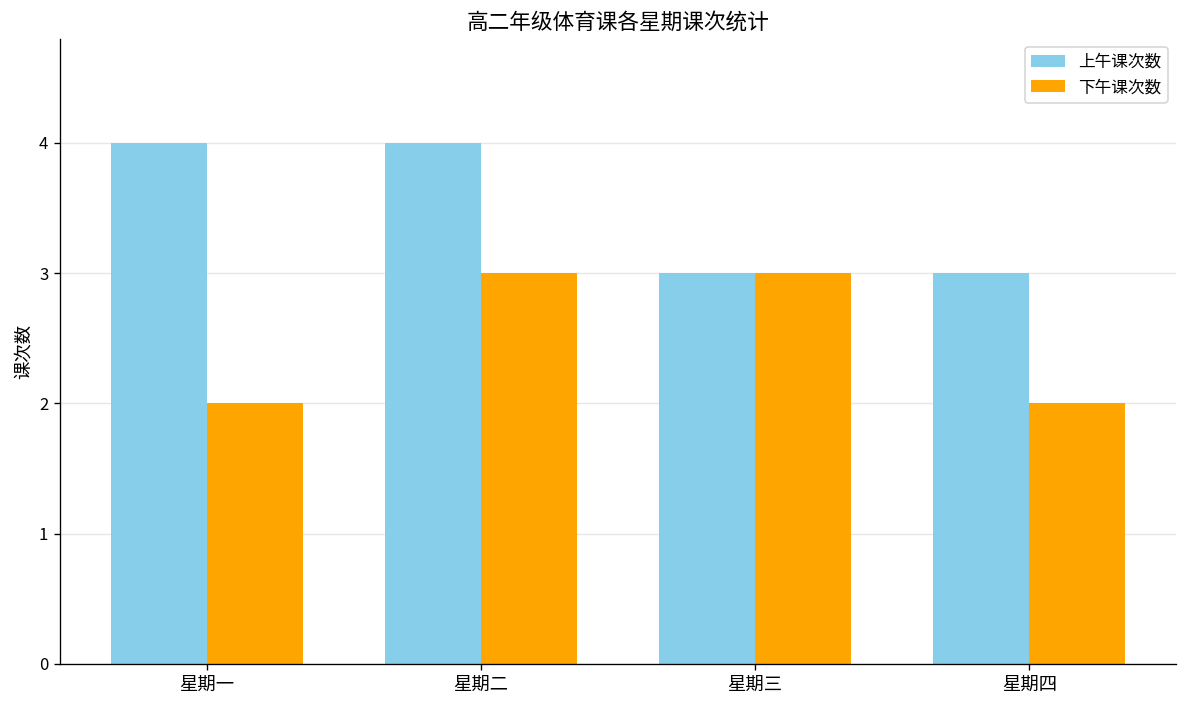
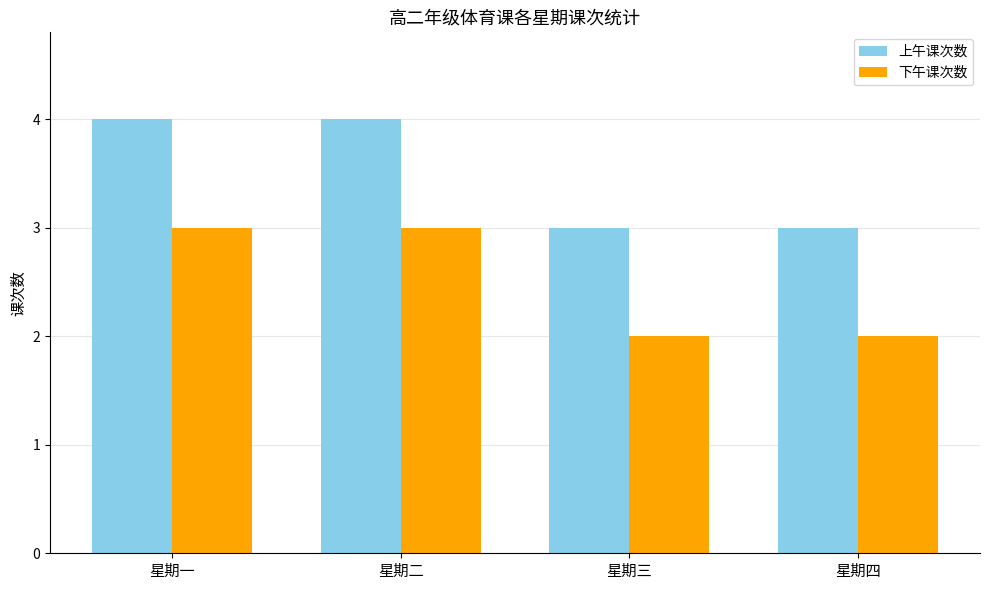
  {
    "上午课次数": {
      "星期一": 4,
      "星期二": 4,
      "星期三": 3,
      "星期四": 3
    },
    "下午课次数": {
-     "星期一": 2,
+     "星期一": 3,
      "星期二": 3,
-     "星期三": 3,
+     "星期三": 2,
      "星期四": 2
    }
  }
